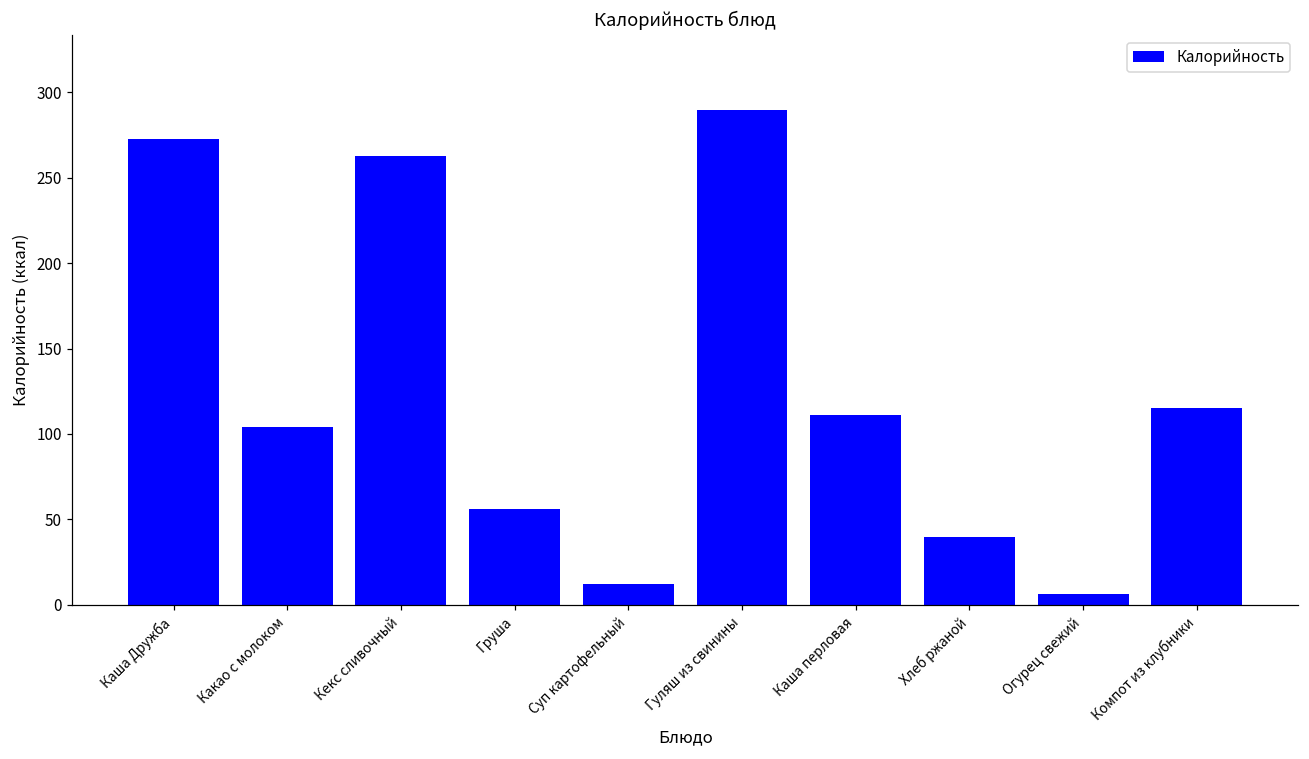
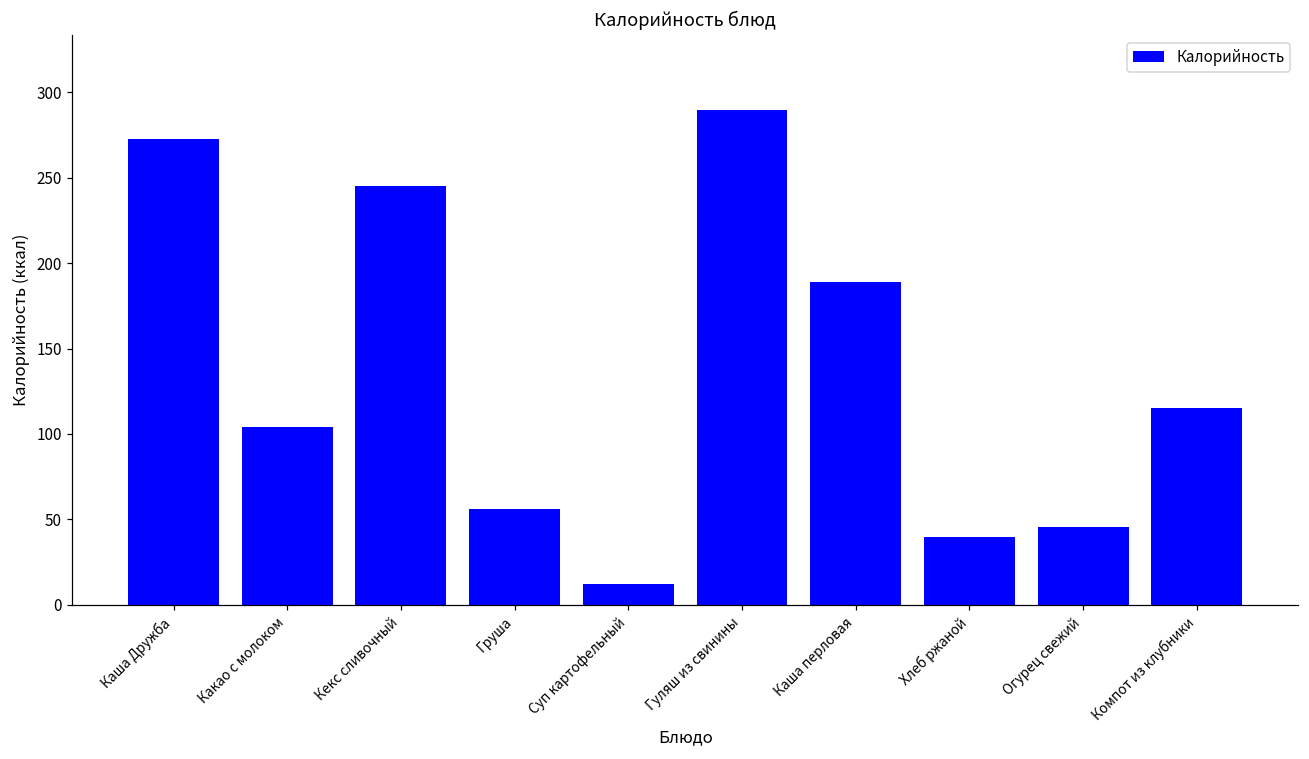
  {
    "Каша Дружба": 273,
    "Какао с молоком": 104,
-   "Кекс сливочный": 263,
+   "Кекс сливочный": 245,
    "Груша": 56,
    "Суп картофельный": 12,
    "Гуляш из свинины": 290,
-   "Каша перловая": 111,
+   "Каша перловая": 189,
    "Хлеб ржаной": 40,
-   "Огурец свежий": 6,
+   "Огурец свежий": 45,
    "Компот из клубники": 115
  }
